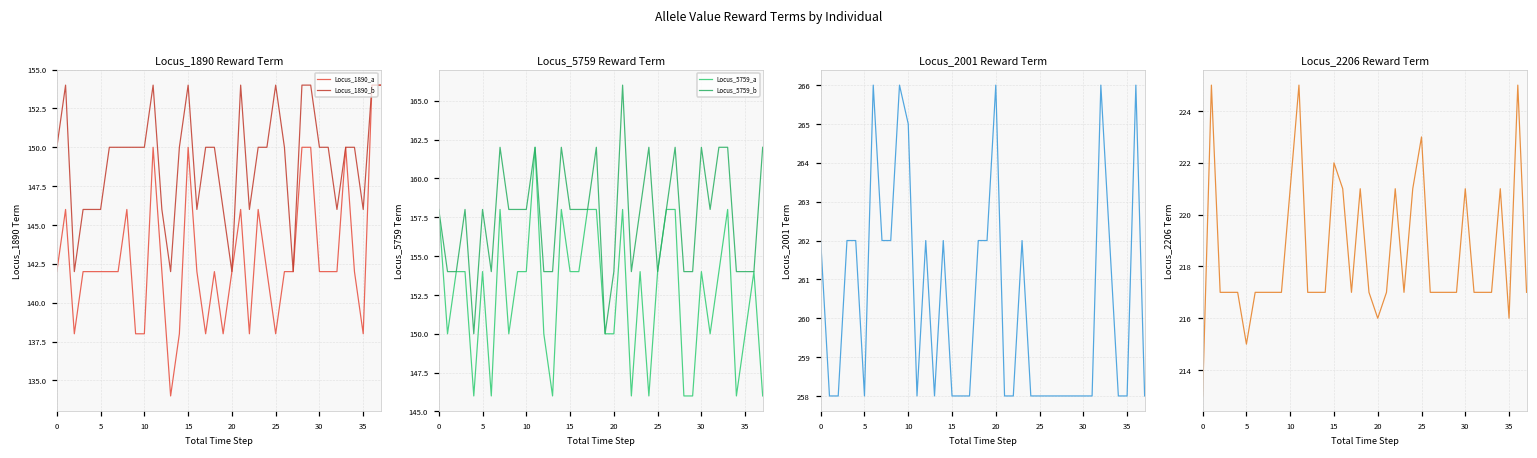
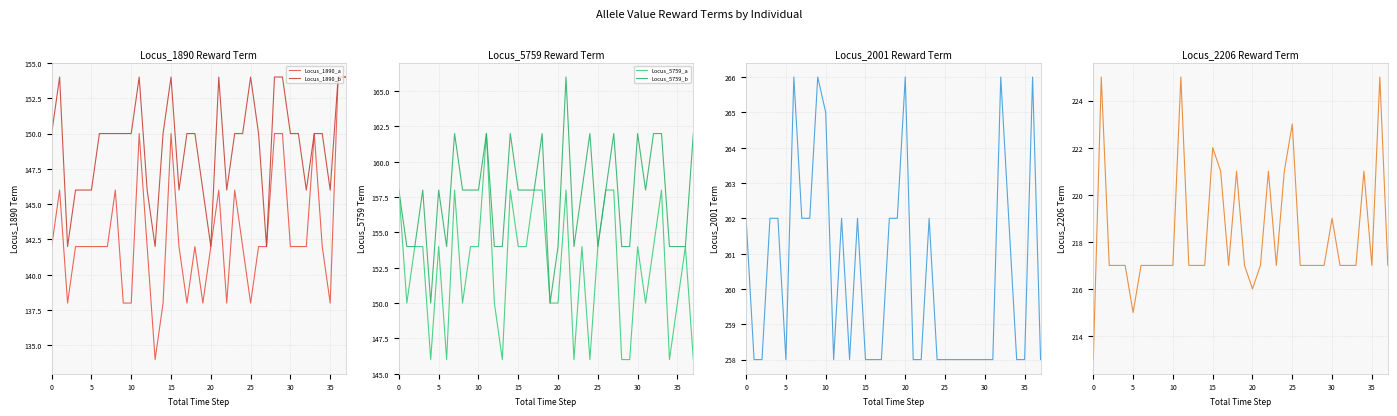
  {
    "Locus_2001 Reward Term": {
      "0": 262.0,
      "5": 258.0,
      "10": 265.0,
      "15": 258.0,
      "20": 266.0,
      "25": 258.0,
      "30": 258.0,
      "35": 258.0
    },
    "Locus_2206 Reward Term": {
      "0": 213,
      "5": 215,
-     "10": 221,
+     "10": 217,
      "15": 222,
      "20": 216,
      "25": 223,
-     "30": 221,
-     "35": 216
+     "30": 219,
+     "35": 217
    }
  }
